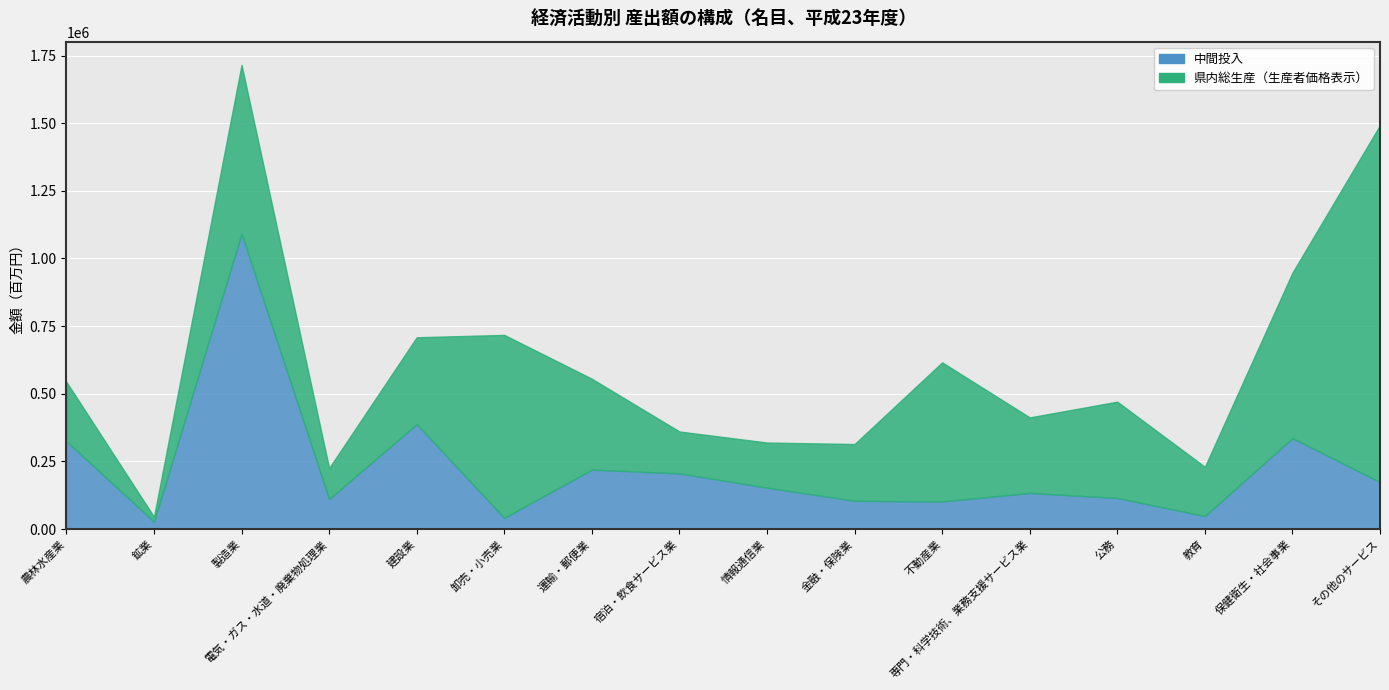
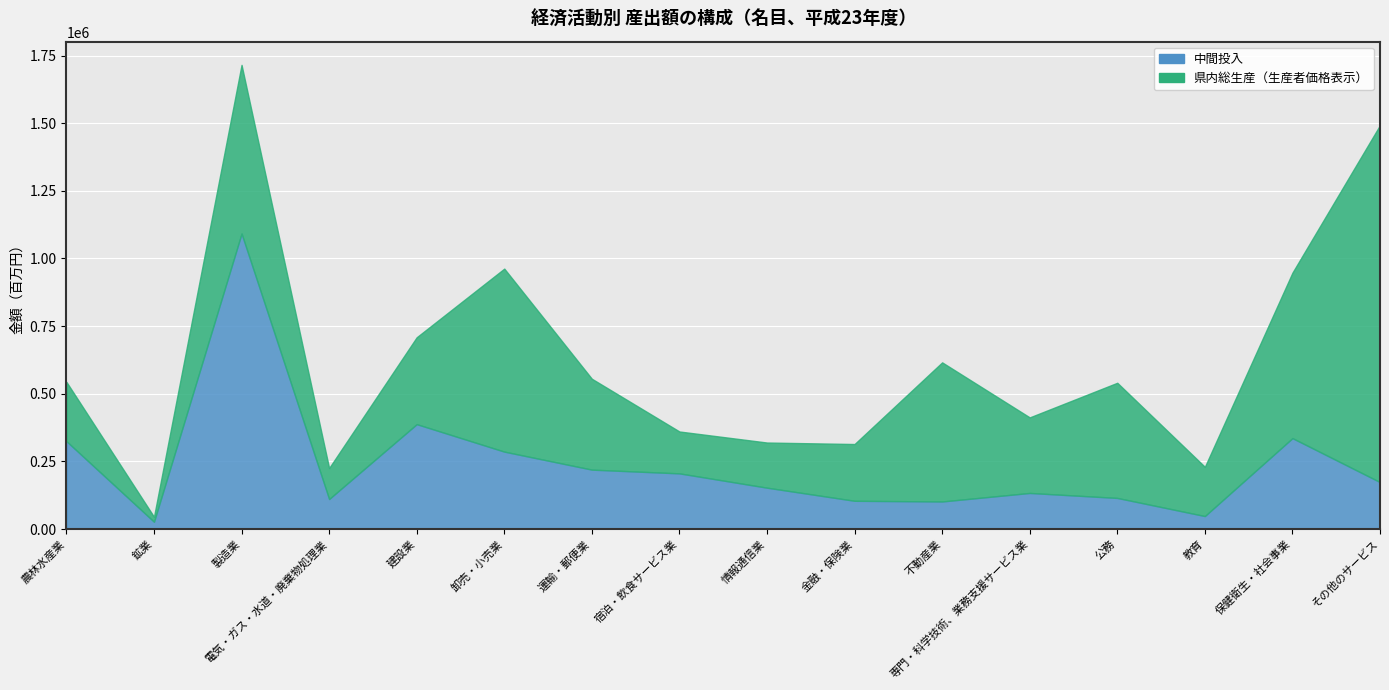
  {
    "中間投入": {
      "農林水産業": 320000,
      "鉱業": 30000,
      "製造業": 1090000,
      "電気・ガス・水道・廃棄物処理業": 110000,
      "建設業": 390000,
-     "卸売・小売業": 40000,
+     "卸売・小売業": 290000,
      "運輸・郵便業": 220000,
      "宿泊・飲食サービス業": 210000,
      "情報通信業": 150000,
      "金融・保険業": 100000,
      "不動産業": 100000,
      "専門・科学技術、業務支援サービス業": 130000,
      "公務": 110000,
      "教育": 50000,
      "保健衛生・社会事業": 340000,
      "その他のサービス": 170000
    },
    "県内総生産（生産者価格表示）": {
      "農林水産業": 220000,
      "鉱業": 20000,
      "製造業": 620000,
      "電気・ガス・水道・廃棄物処理業": 110000,
      "建設業": 320000,
      "卸売・小売業": 680000,
      "運輸・郵便業": 340000,
      "宿泊・飲食サービス業": 150000,
      "情報通信業": 170000,
      "金融・保険業": 210000,
      "不動産業": 510000,
      "専門・科学技術、業務支援サービス業": 280000,
-     "公務": 360000,
+     "公務": 430000,
      "教育": 180000,
      "保健衛生・社会事業": 610000,
      "その他のサービス": 1320000
    }
  }
